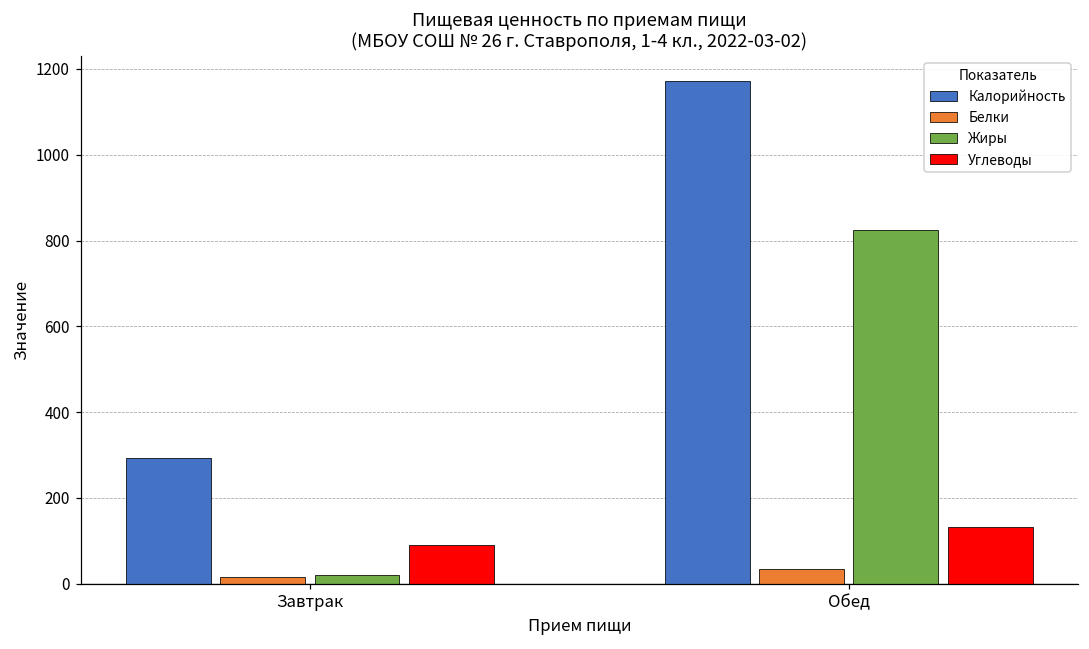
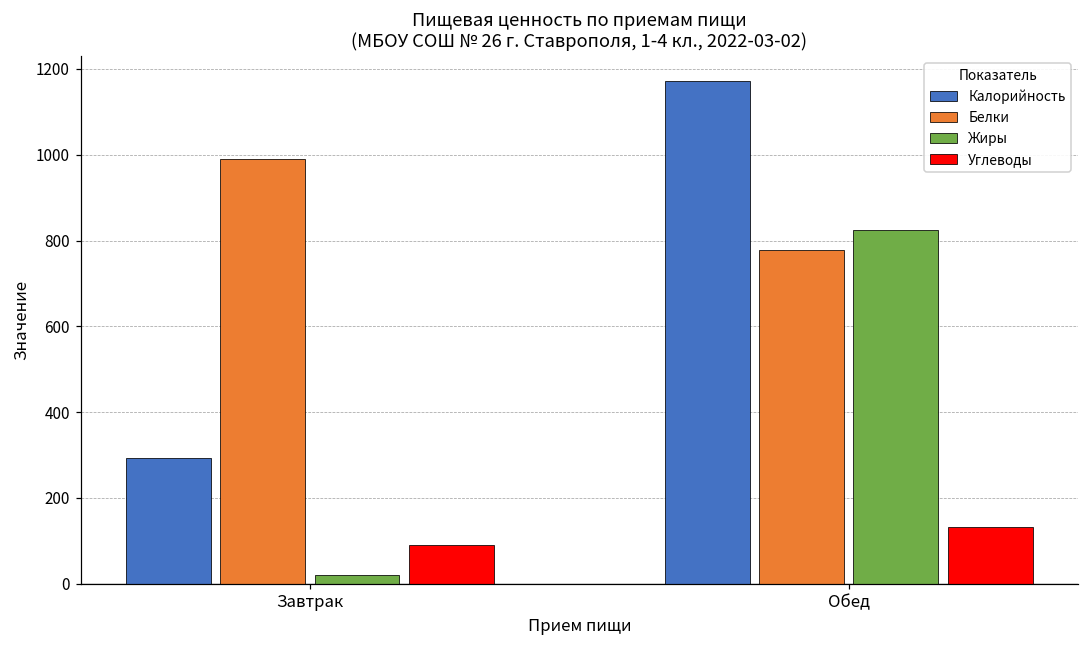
  {
    "Калорийность": {
      "Завтрак": 290,
      "Обед": 1170
    },
    "Белки": {
-     "Завтрак": 10,
-     "Обед": 30
+     "Завтрак": 990,
+     "Обед": 780
    },
    "Жиры": {
      "Завтрак": 20,
      "Обед": 820
    },
    "Углеводы": {
      "Завтрак": 90,
      "Обед": 130
    }
  }
